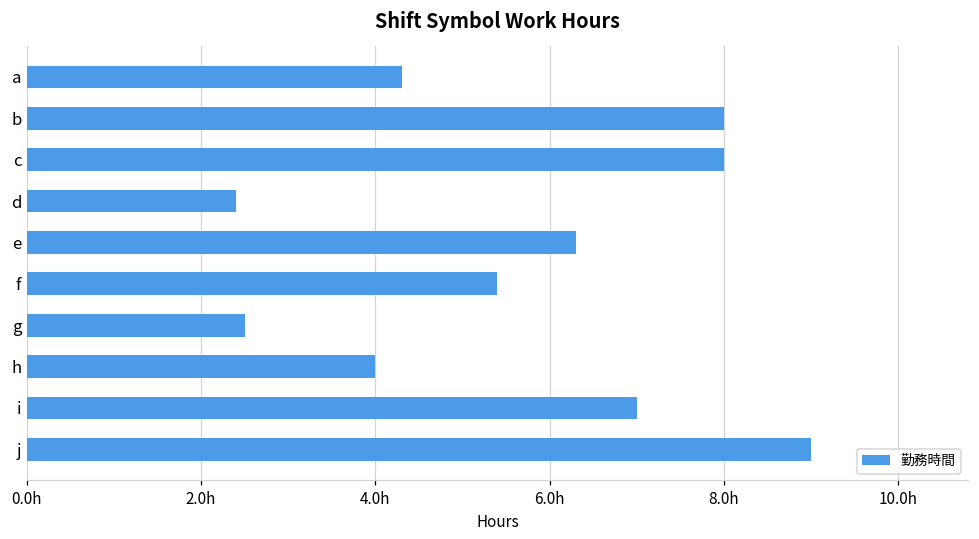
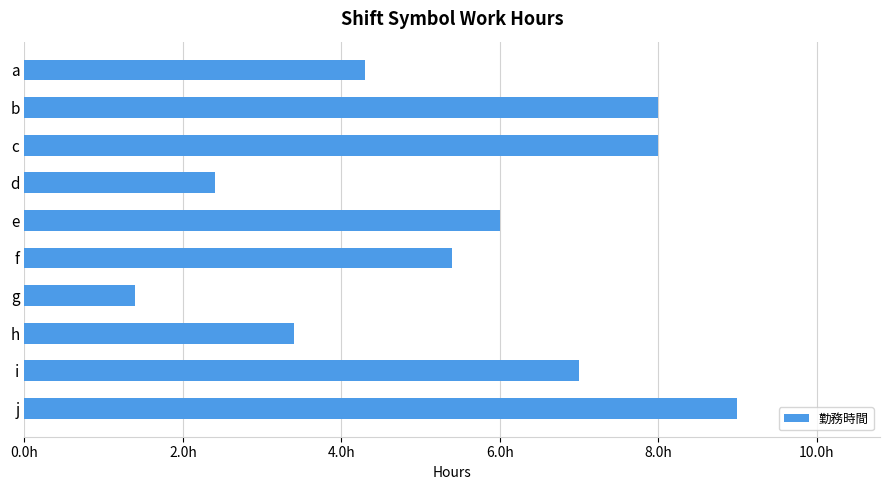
  {
    "a": "4.3h",
    "b": "8.0h",
    "c": "8.0h",
    "d": "2.4h",
-   "e": "6.3h",
+   "e": "6.0h",
    "f": "5.4h",
-   "g": "2.5h",
-   "h": "4.0h",
+   "g": "1.4h",
+   "h": "3.4h",
    "i": "7.0h",
    "j": "9.0h"
  }
